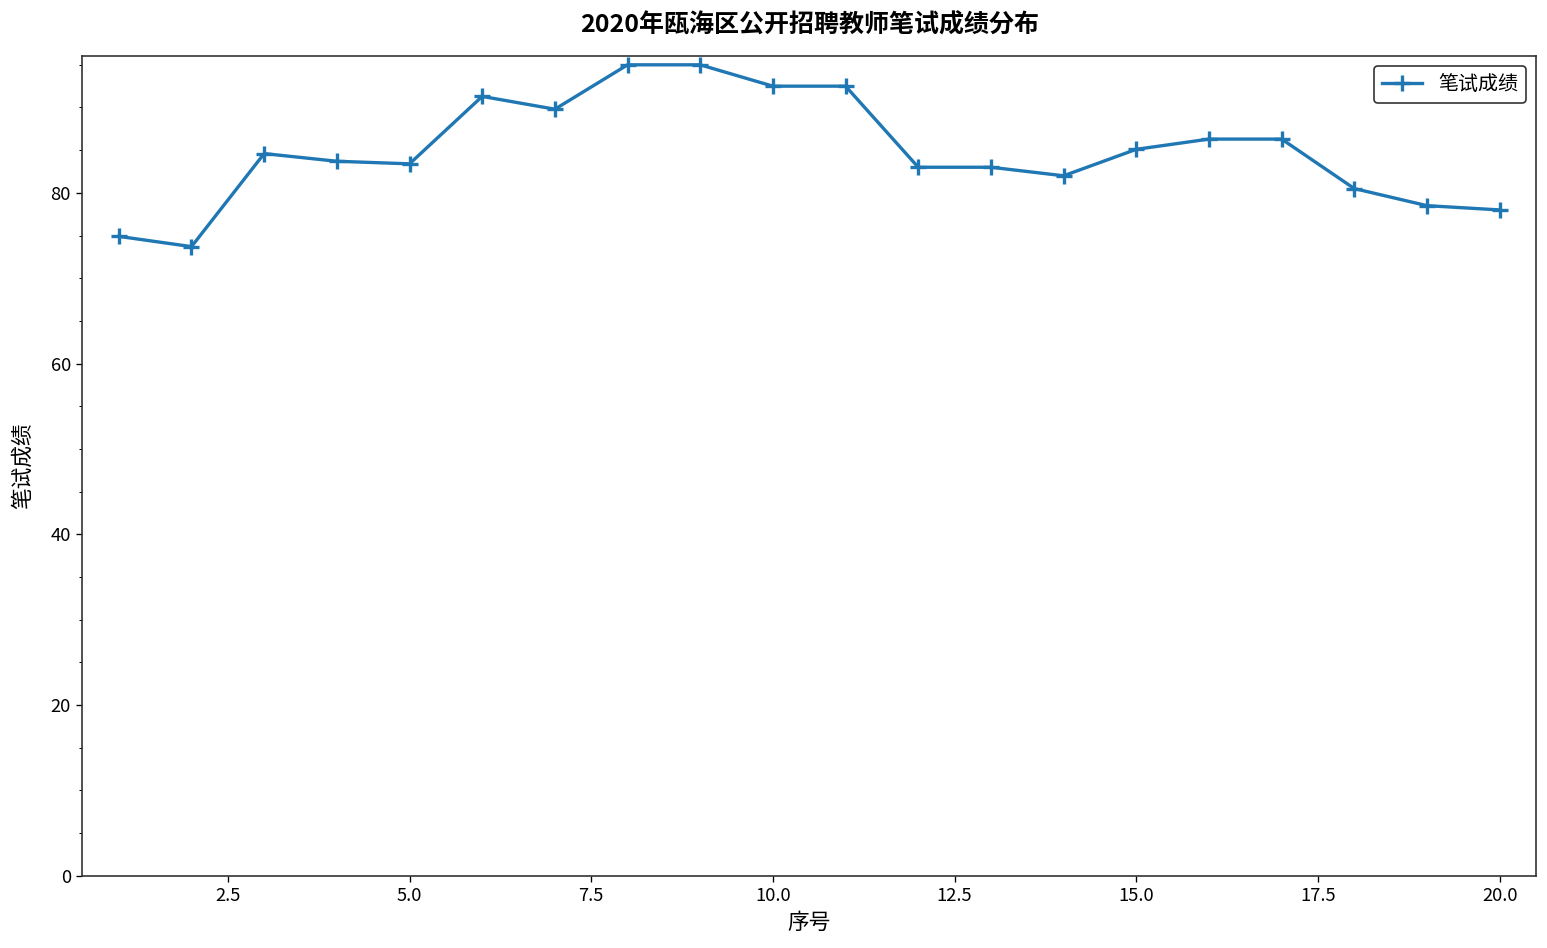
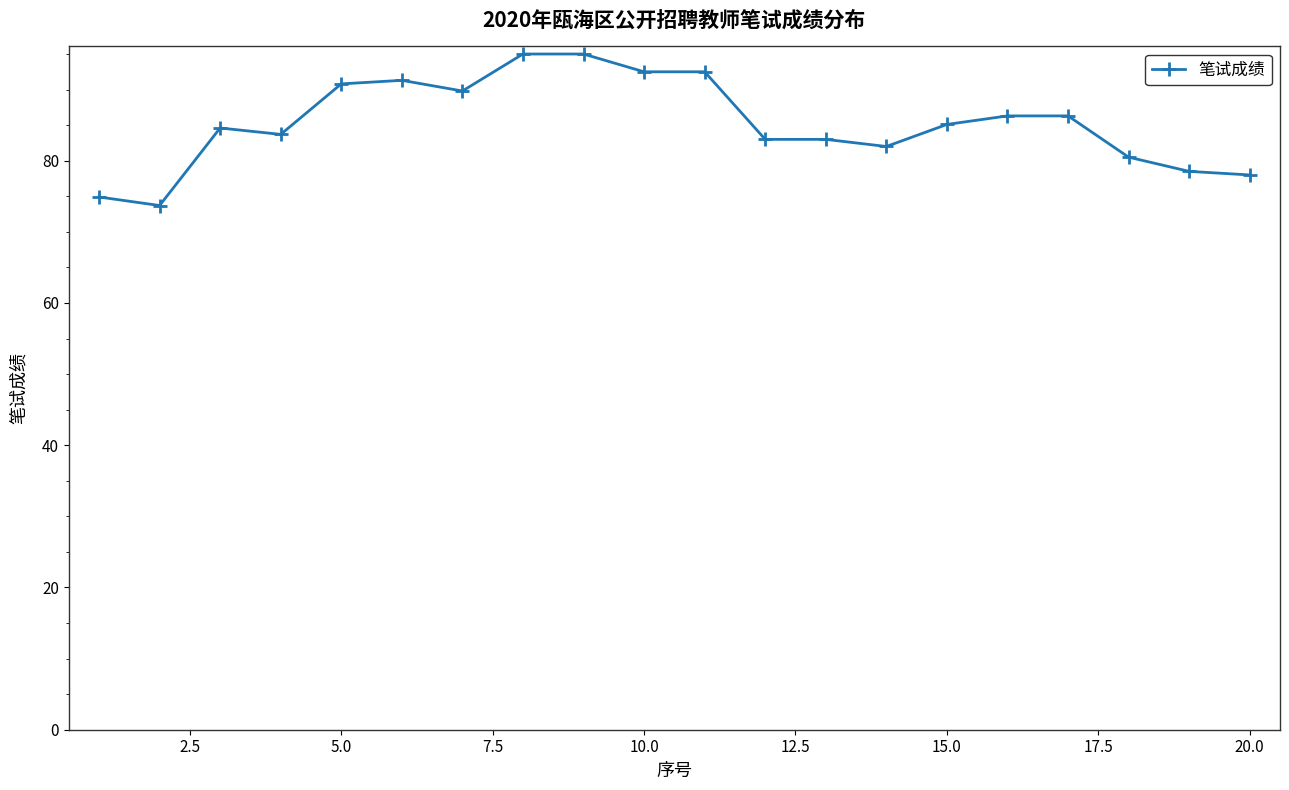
  {
-   "5.0": 83,
+   "5.0": 91,
    "10.0": 93,
    "15.0": 85,
    "20.0": 78
  }
